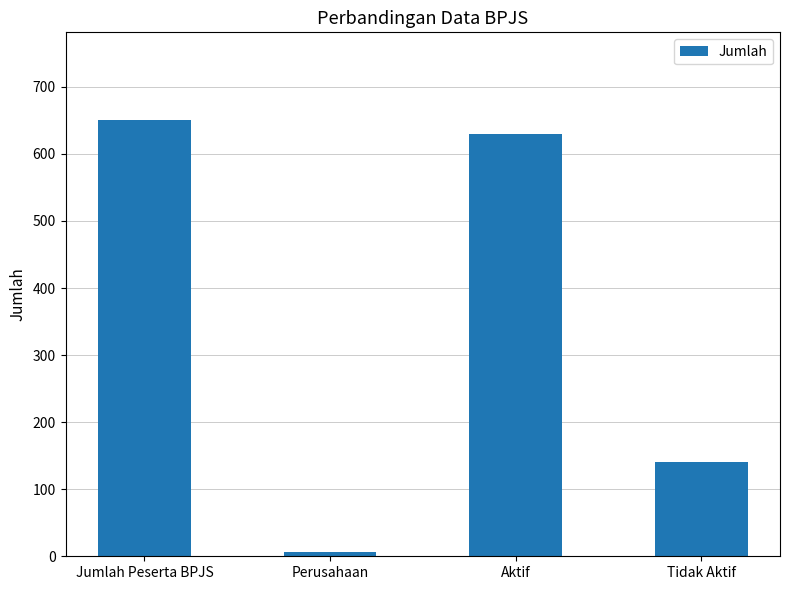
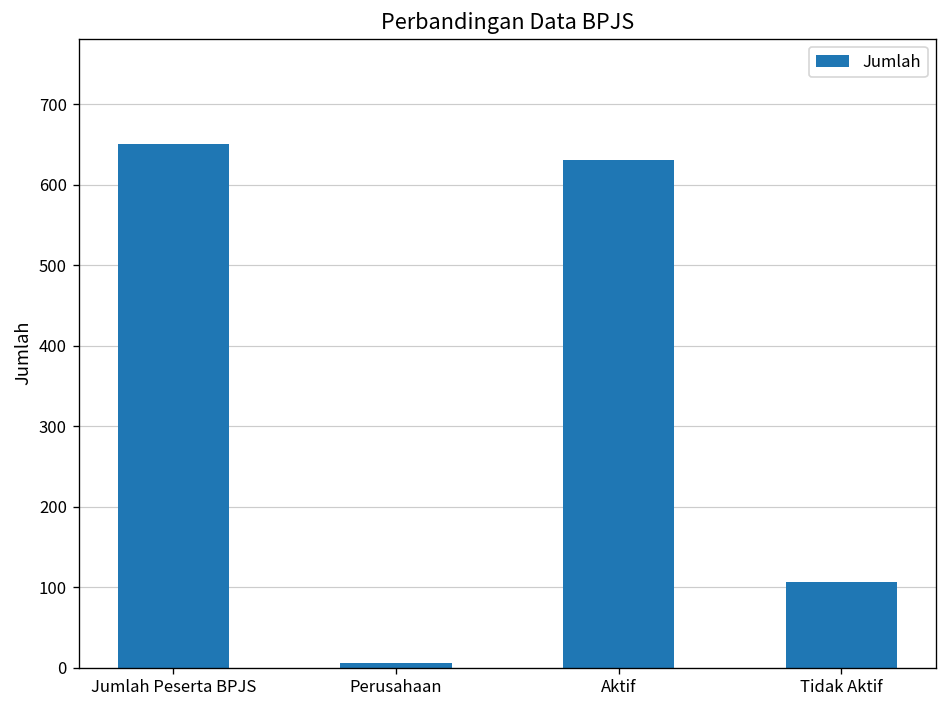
  {
    "Jumlah Peserta BPJS": 650,
    "Perusahaan": 10,
    "Aktif": 630,
-   "Tidak Aktif": 140
+   "Tidak Aktif": 110
  }
